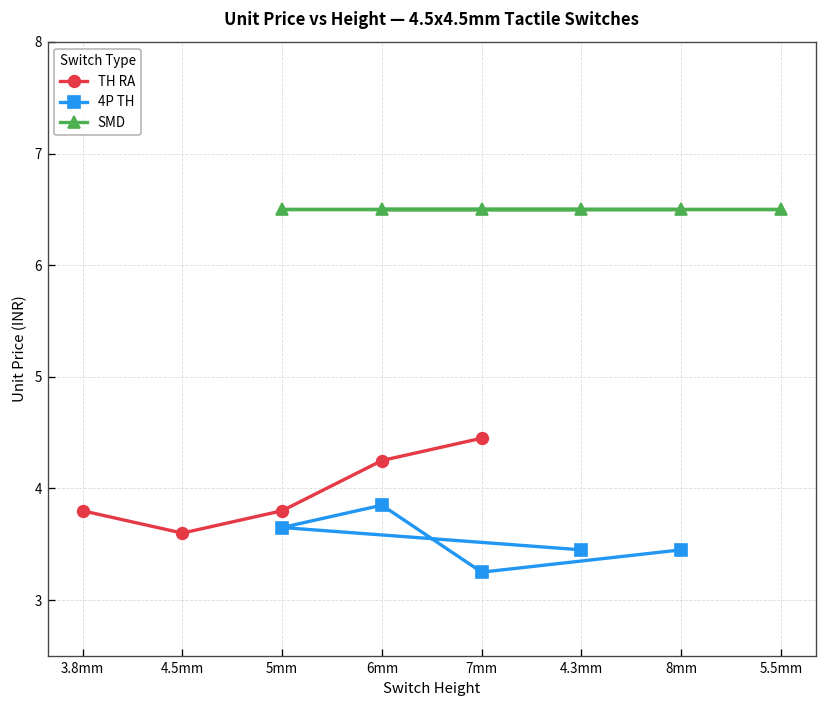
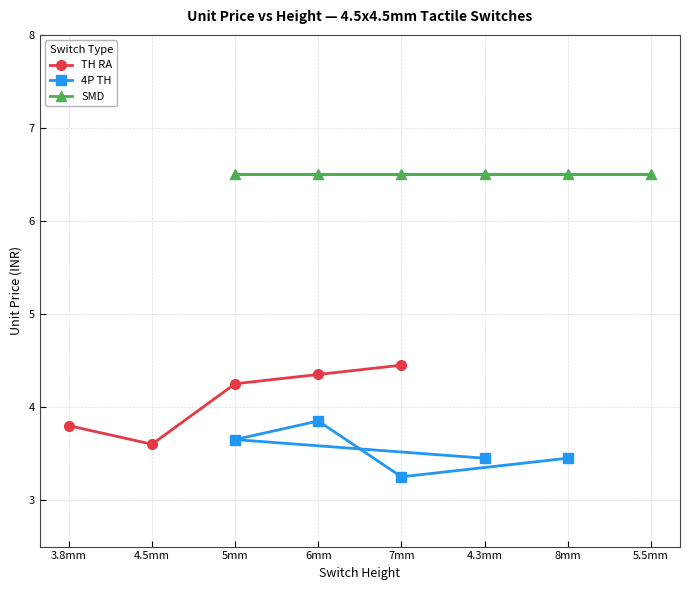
  {
    "TH RA": {
      "3.8mm": 3.8,
      "4.5mm": 3.6,
-     "5mm": 3.8,
-     "6mm": 4.3,
+     "5mm": 4.3,
+     "6mm": 4.4,
      "7mm": 4.5
    }
  }
